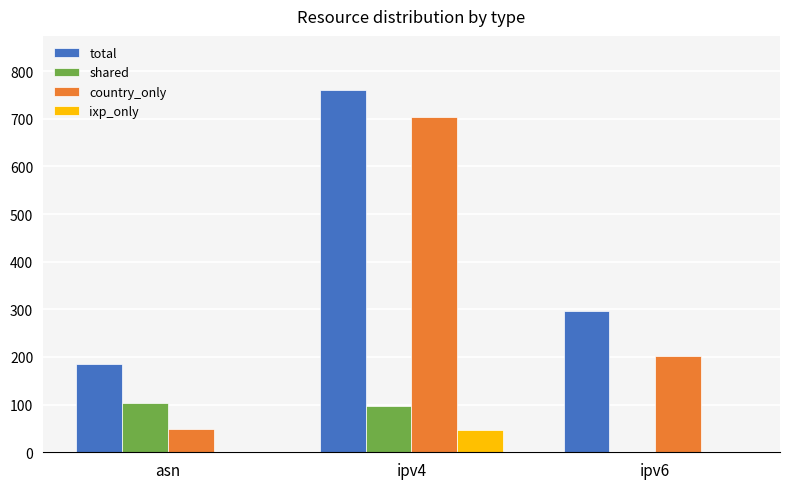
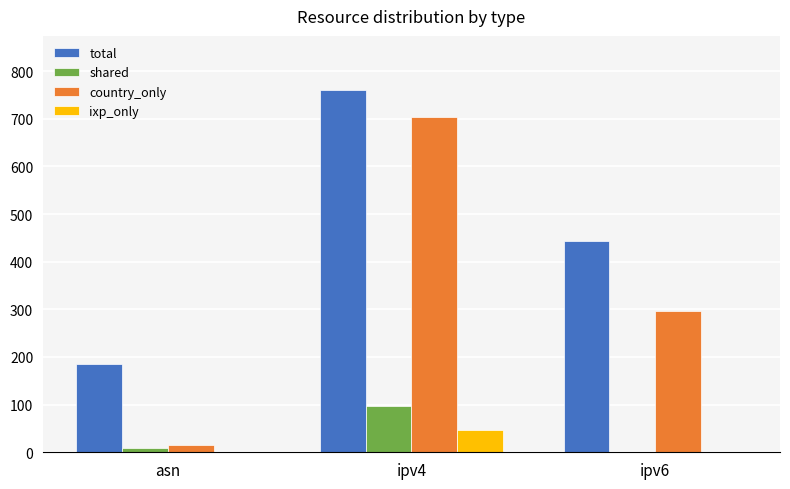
  {
    "total": {
      "asn": 190,
      "ipv4": 760,
-     "ipv6": 300
+     "ipv6": 440
    },
    "shared": {
-     "asn": 100,
+     "asn": 10,
      "ipv4": 100,
      "ipv6": 0
    },
    "country_only": {
-     "asn": 50,
+     "asn": 20,
      "ipv4": 700,
-     "ipv6": 200
+     "ipv6": 300
    },
    "ixp_only": {
      "asn": 0,
      "ipv4": 50,
      "ipv6": 0
    }
  }
